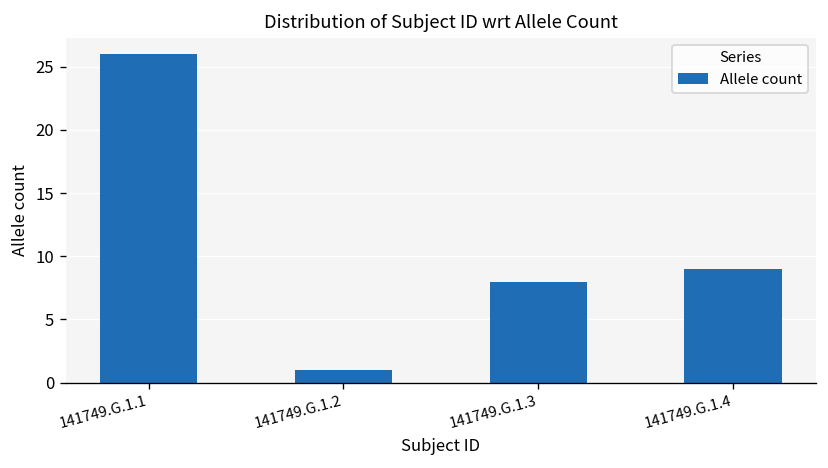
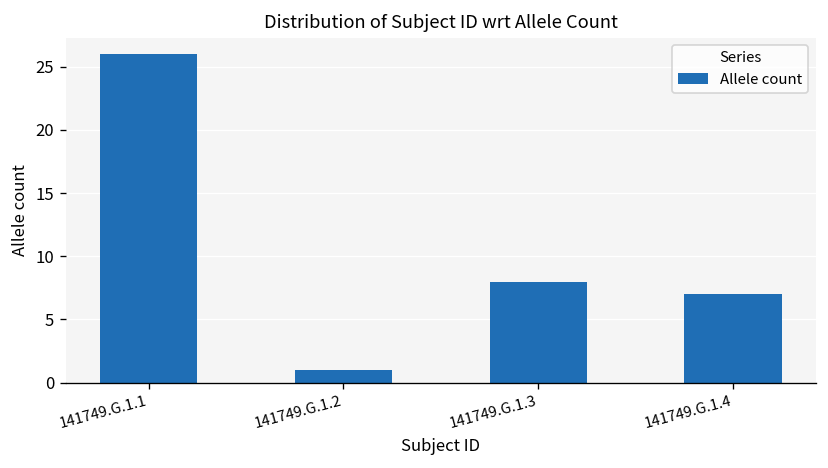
  {
    "141749.G.1.1": 26,
    "141749.G.1.2": 1,
    "141749.G.1.3": 8,
-   "141749.G.1.4": 9
+   "141749.G.1.4": 7
  }
